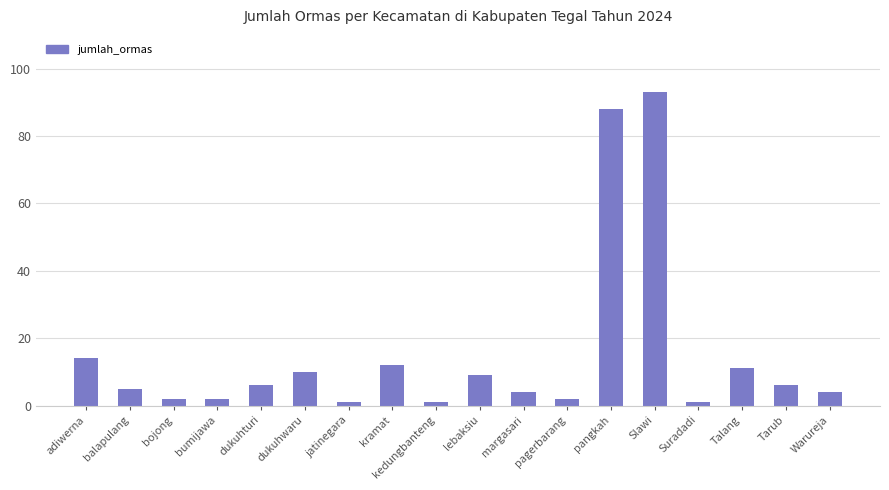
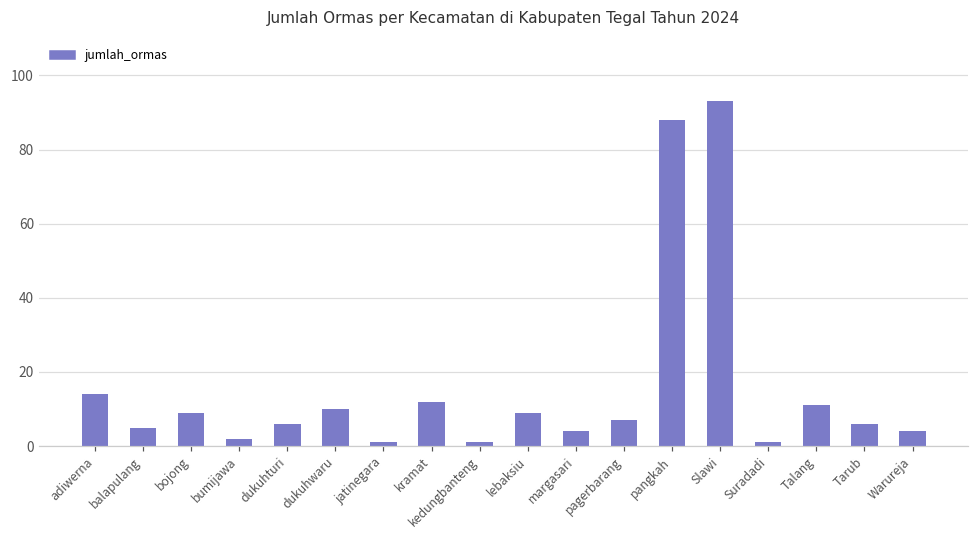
  {
    "adiwerna": 14,
    "balapulang": 5,
-   "bojong": 2,
+   "bojong": 9,
    "bumijawa": 2,
    "dukuhturi": 6,
    "dukuhwaru": 10,
    "jatinegara": 1,
    "kramat": 12,
    "kedungbanteng": 1,
    "lebaksiu": 9,
    "margasari": 4,
-   "pagerbarang": 2,
+   "pagerbarang": 7,
    "pangkah": 88,
    "Slawi": 93,
    "Suradadi": 1,
    "Talang": 11,
    "Tarub": 6,
    "Warureja": 4
  }
